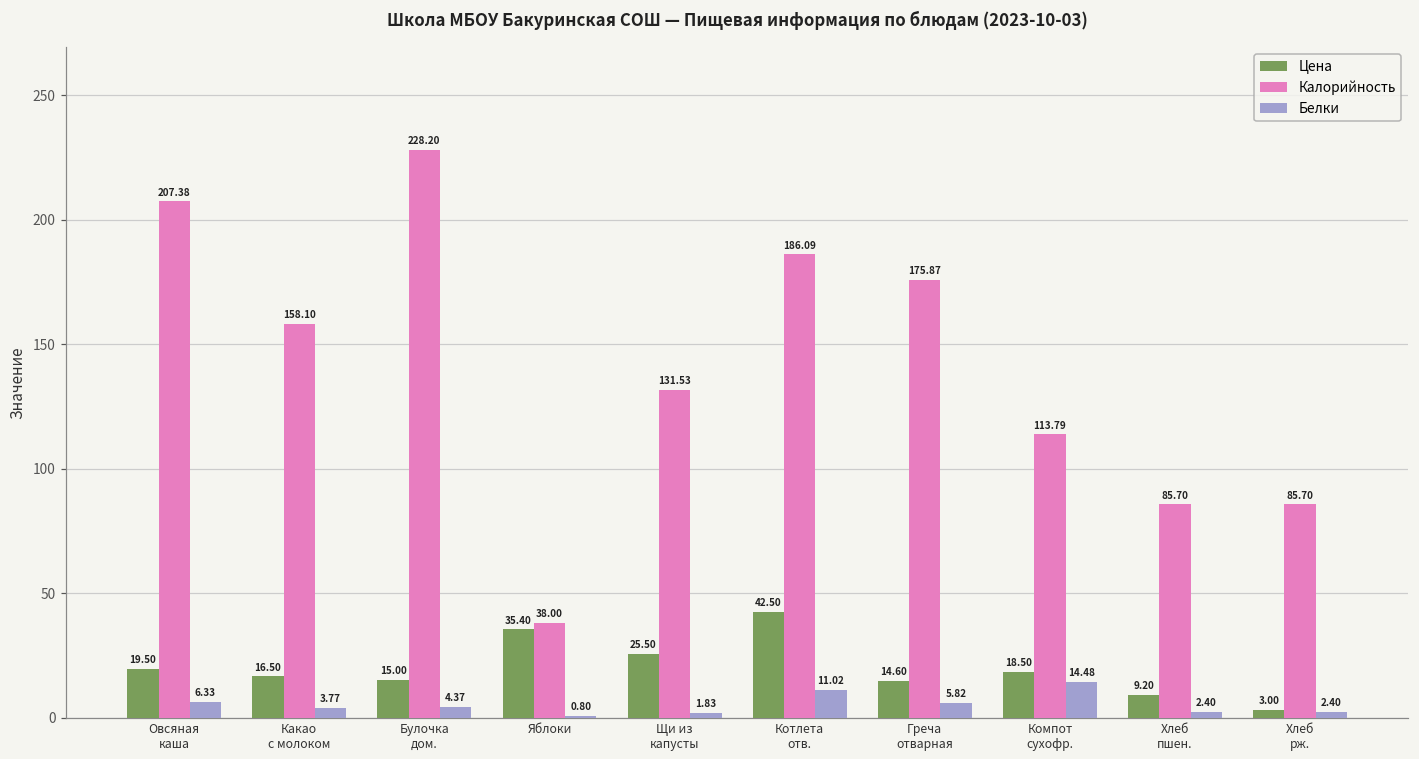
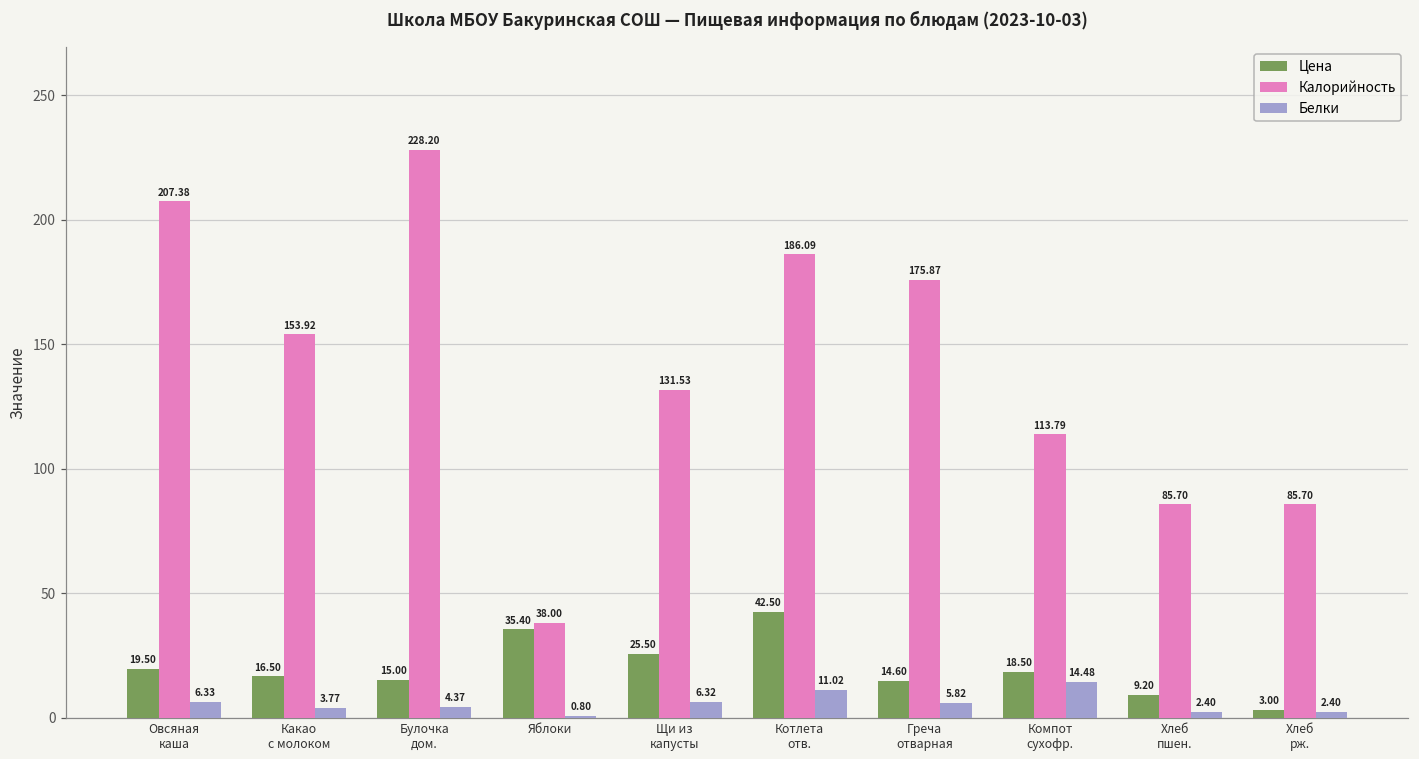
  {
    "Цена": {
      "Овсяная каша": 19.50,
      "Какао с молоком": 16.50,
      "Булочка дом.": 15.00,
      "Яблоки": 35.40,
      "Щи из капусты": 25.50,
      "Котлета отв.": 42.50,
      "Греча отварная": 14.60,
      "Компот сухофр.": 18.50,
      "Хлеб пшен.": 9.20,
      "Хлеб рж.": 3.00
    },
    "Калорийность": {
      "Овсяная каша": 207.38,
-     "Какао с молоком": 158.10,
+     "Какао с молоком": 153.92,
      "Булочка дом.": 228.20,
      "Яблоки": 38.00,
      "Щи из капусты": 131.53,
      "Котлета отв.": 186.09,
      "Греча отварная": 175.87,
      "Компот сухофр.": 113.79,
      "Хлеб пшен.": 85.70,
      "Хлеб рж.": 85.70
    },
    "Белки": {
      "Овсяная каша": 6.33,
      "Какао с молоком": 3.77,
      "Булочка дом.": 4.37,
      "Яблоки": 0.80,
-     "Щи из капусты": 1.83,
+     "Щи из капусты": 6.32,
      "Котлета отв.": 11.02,
      "Греча отварная": 5.82,
      "Компот сухофр.": 14.48,
      "Хлеб пшен.": 2.40,
      "Хлеб рж.": 2.40
    }
  }
